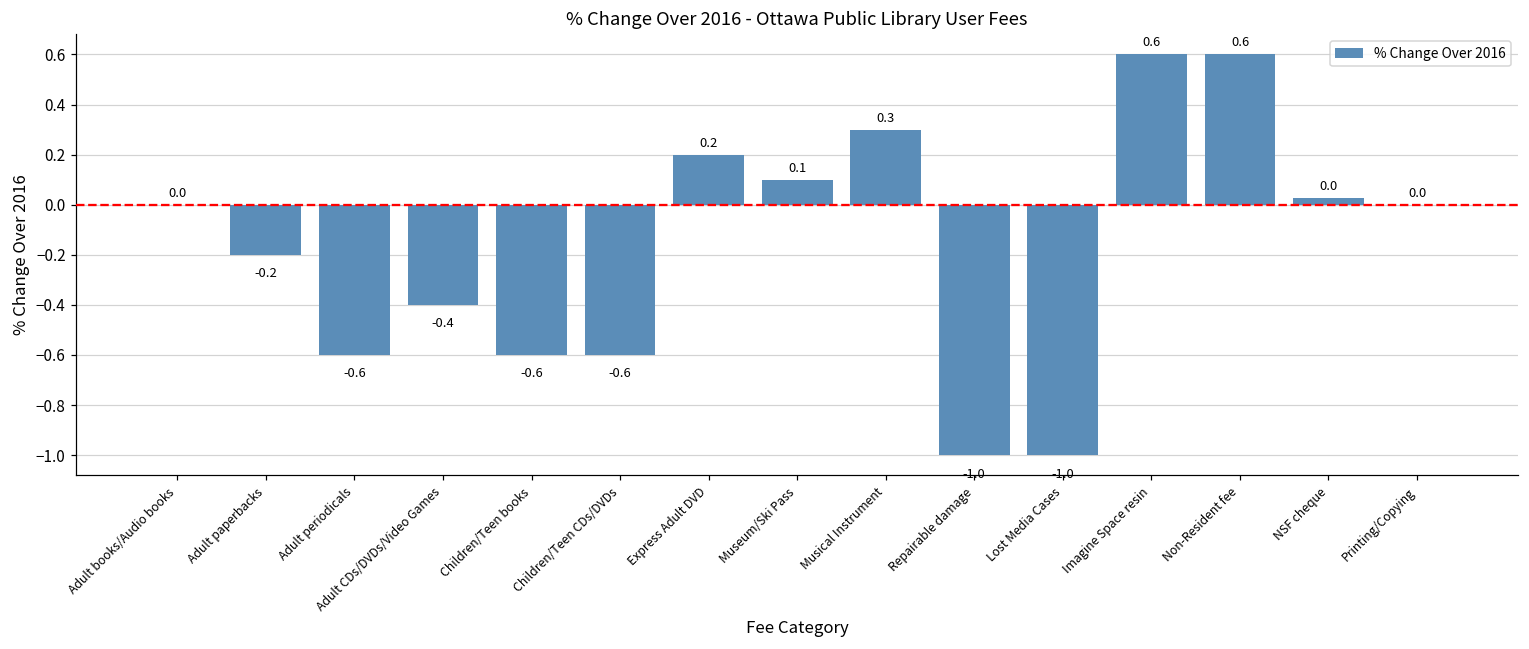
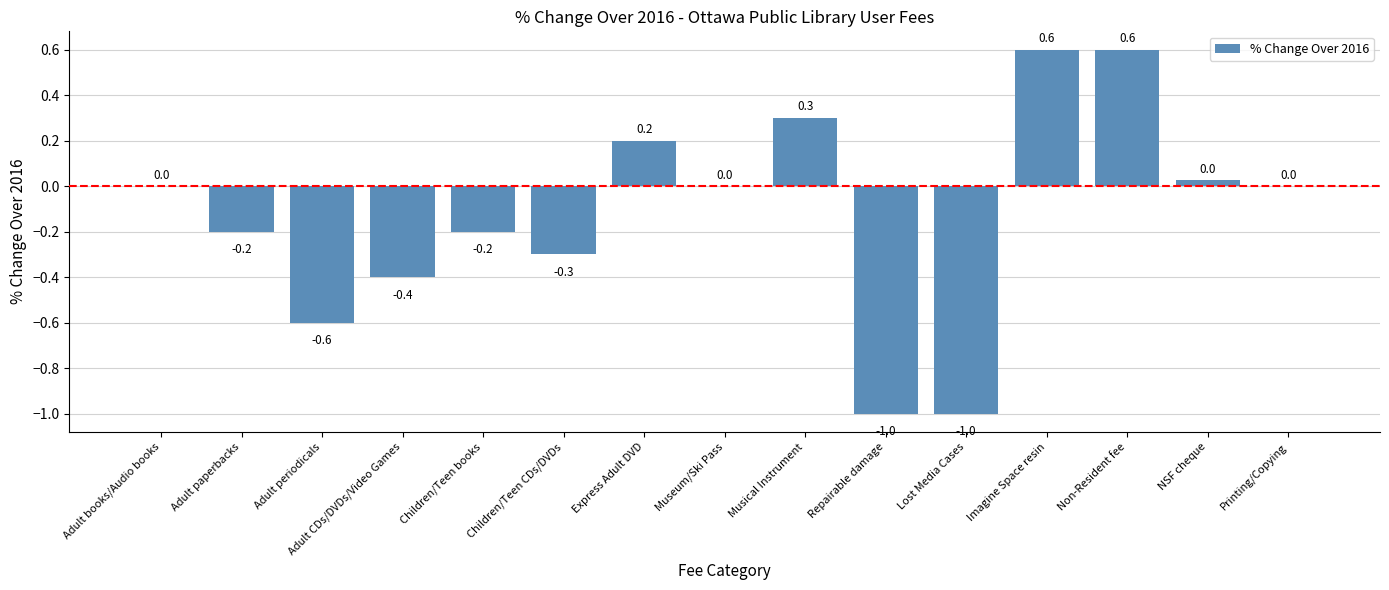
  {
    "Adult books/Audio books": 0.0,
    "Adult paperbacks": -0.2,
    "Adult periodicals": -0.6,
    "Adult CDs/DVDs/Video Games": -0.4,
-   "Children/Teen books": -0.6,
-   "Children/Teen CDs/DVDs": -0.6,
+   "Children/Teen books": -0.2,
+   "Children/Teen CDs/DVDs": -0.3,
    "Express Adult DVD": 0.2,
-   "Museum/Ski Pass": 0.1,
+   "Museum/Ski Pass": 0.0,
    "Musical Instrument": 0.3,
    "Repairable damage": -1.0,
    "Lost Media Cases": -1.0,
    "Imagine Space resin": 0.6,
    "Non-Resident fee": 0.6,
    "NSF cheque": 0.0,
    "Printing/Copying": 0.0
  }
